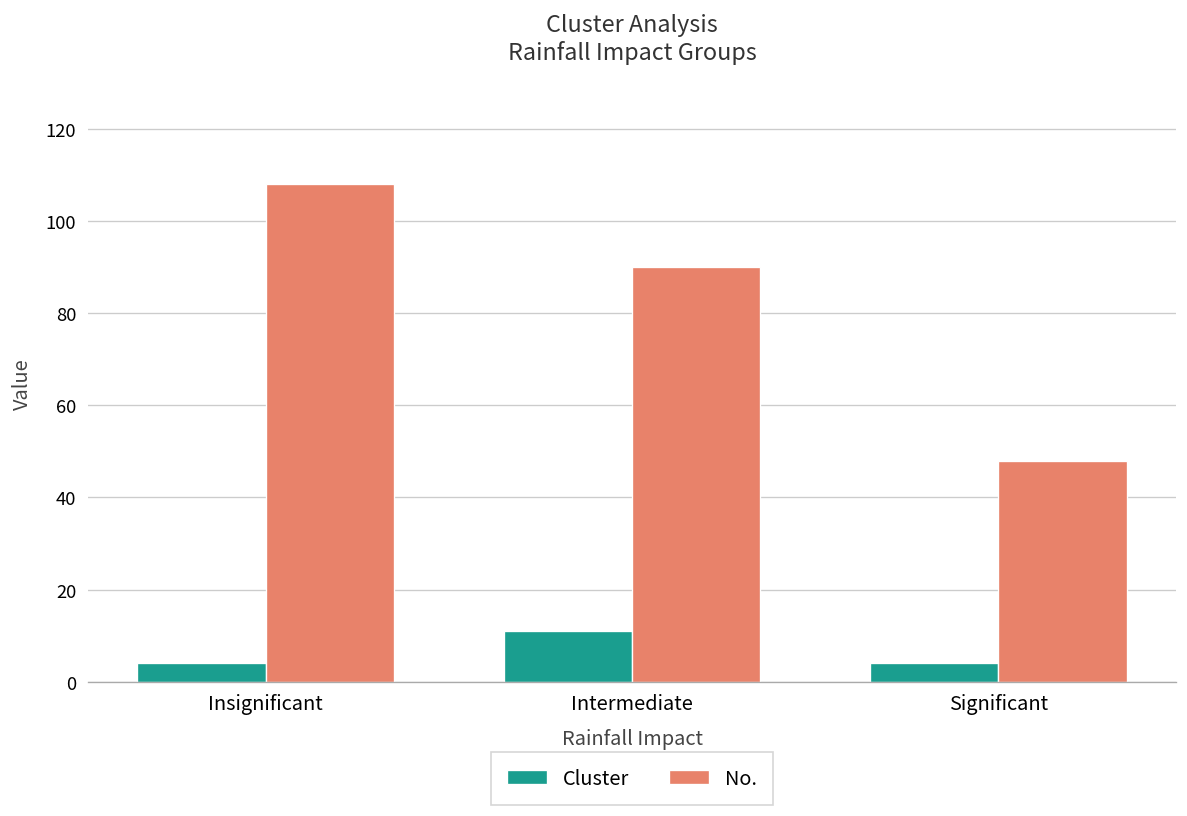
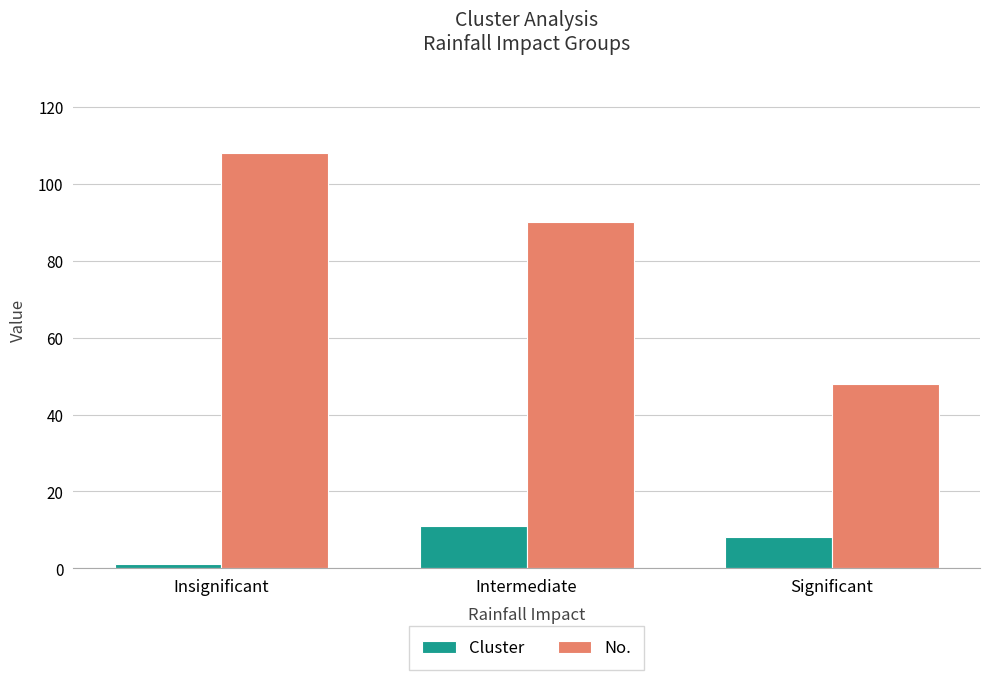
  {
    "Cluster": {
-     "Insignificant": 4,
+     "Insignificant": 1,
      "Intermediate": 11,
-     "Significant": 4
+     "Significant": 8
    },
    "No.": {
      "Insignificant": 108,
      "Intermediate": 90,
      "Significant": 48
    }
  }
